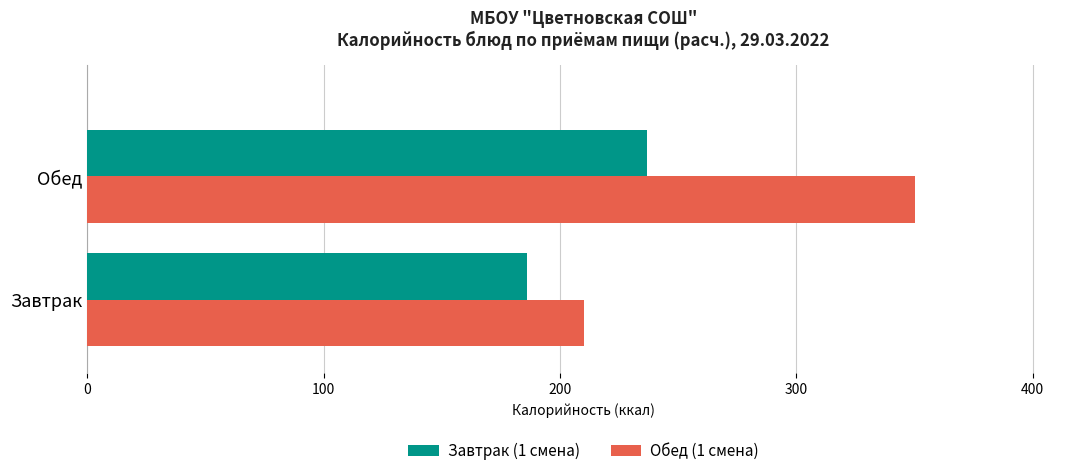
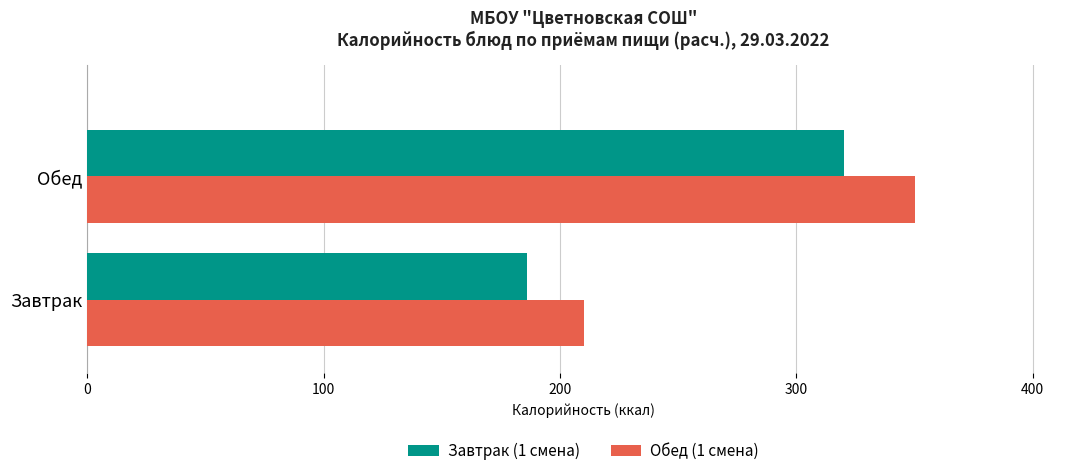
  {
    "Завтрак (1 смена)": {
-     "Обед": 237,
+     "Обед": 320,
      "Завтрак": 186
    },
    "Обед (1 смена)": {
      "Обед": 350,
      "Завтрак": 210
    }
  }
